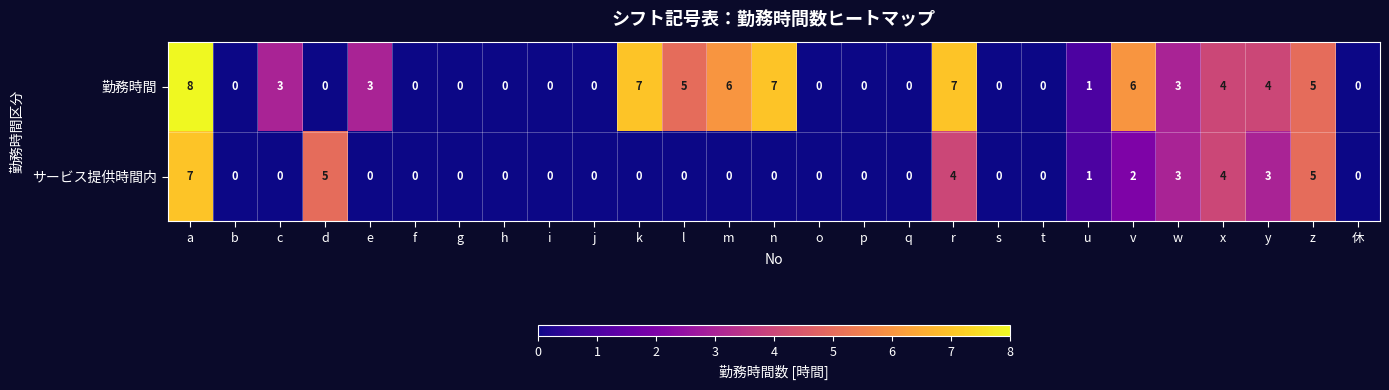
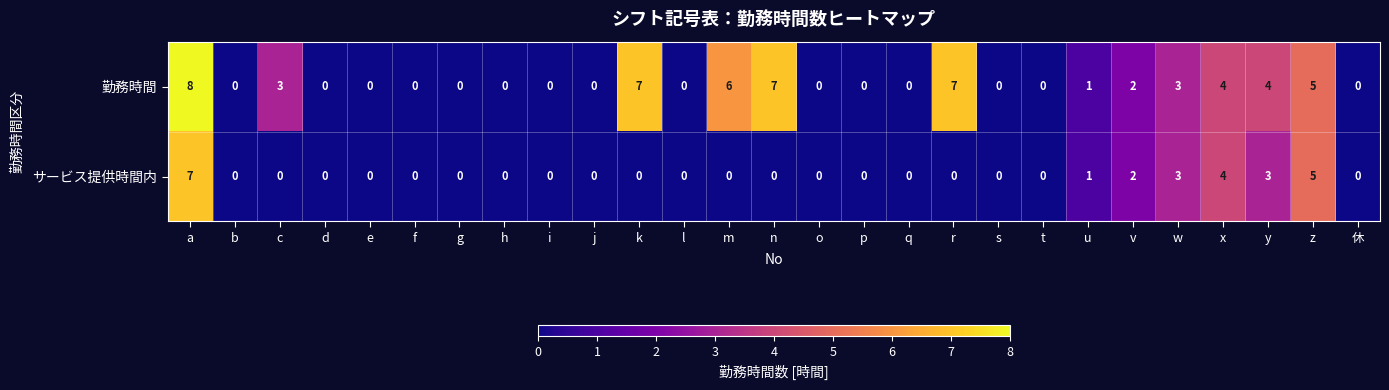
  {
    "勤務時間": {
      "a": 8,
      "b": 0,
      "c": 3,
      "d": 0,
-     "e": 3,
+     "e": 0,
      "f": 0,
      "g": 0,
      "h": 0,
      "i": 0,
      "j": 0,
      "k": 7,
-     "l": 5,
+     "l": 0,
      "m": 6,
      "n": 7,
      "o": 0,
      "p": 0,
      "q": 0,
      "r": 7,
      "s": 0,
      "t": 0,
      "u": 1,
-     "v": 6,
+     "v": 2,
      "w": 3,
      "x": 4,
      "y": 4,
      "z": 5,
      "休": 0
    },
    "サービス提供時間内": {
      "a": 7,
      "b": 0,
      "c": 0,
-     "d": 5,
+     "d": 0,
      "e": 0,
      "f": 0,
      "g": 0,
      "h": 0,
      "i": 0,
      "j": 0,
      "k": 0,
      "l": 0,
      "m": 0,
      "n": 0,
      "o": 0,
      "p": 0,
      "q": 0,
-     "r": 4,
+     "r": 0,
      "s": 0,
      "t": 0,
      "u": 1,
      "v": 2,
      "w": 3,
      "x": 4,
      "y": 3,
      "z": 5,
      "休": 0
    }
  }
